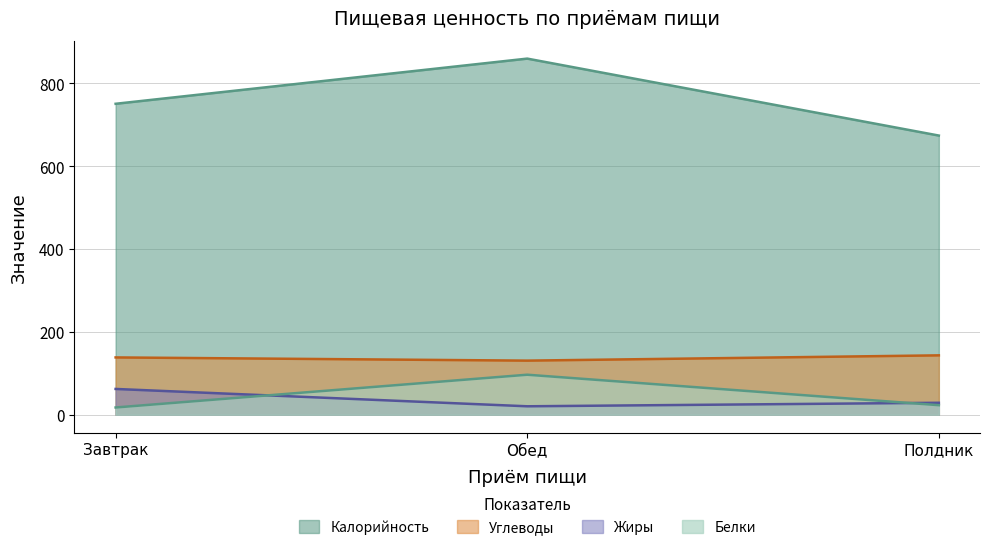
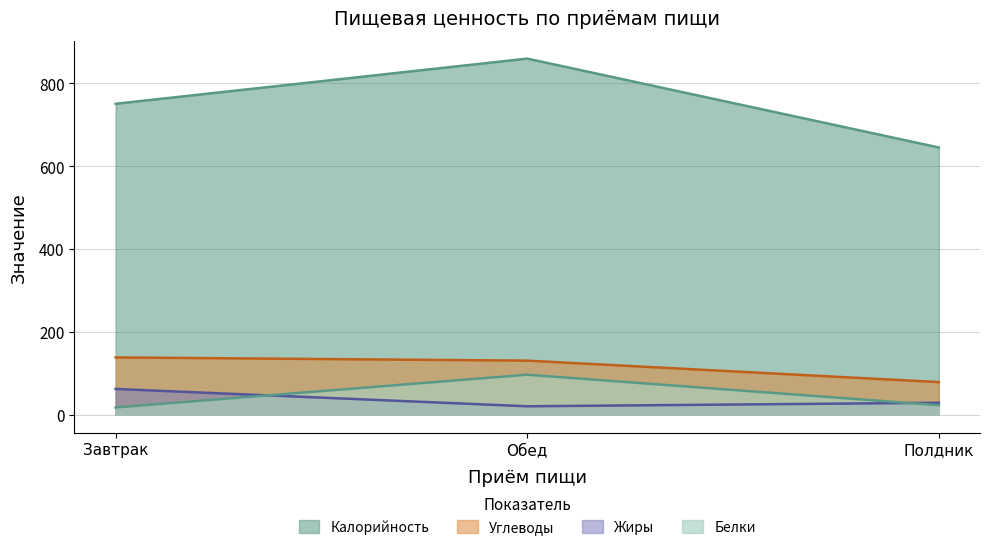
  {
    "Калорийность": {
      "Завтрак": 750,
      "Обед": 860,
-     "Полдник": 670
+     "Полдник": 650
    },
    "Углеводы": {
      "Завтрак": 140,
      "Обед": 130,
-     "Полдник": 140
+     "Полдник": 80
    },
    "Жиры": {
      "Завтрак": 60,
      "Обед": 20
    },
    "Белки": {
      "Завтрак": 20,
      "Обед": 100
    }
  }
